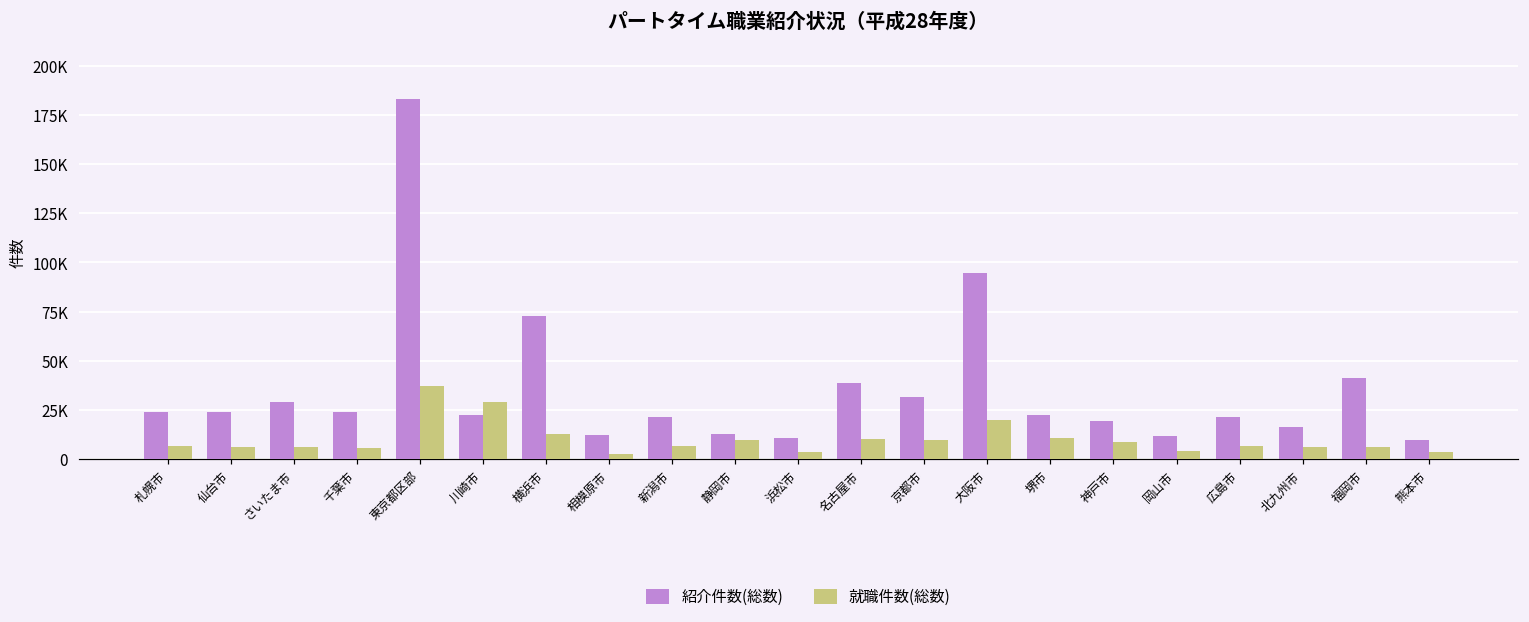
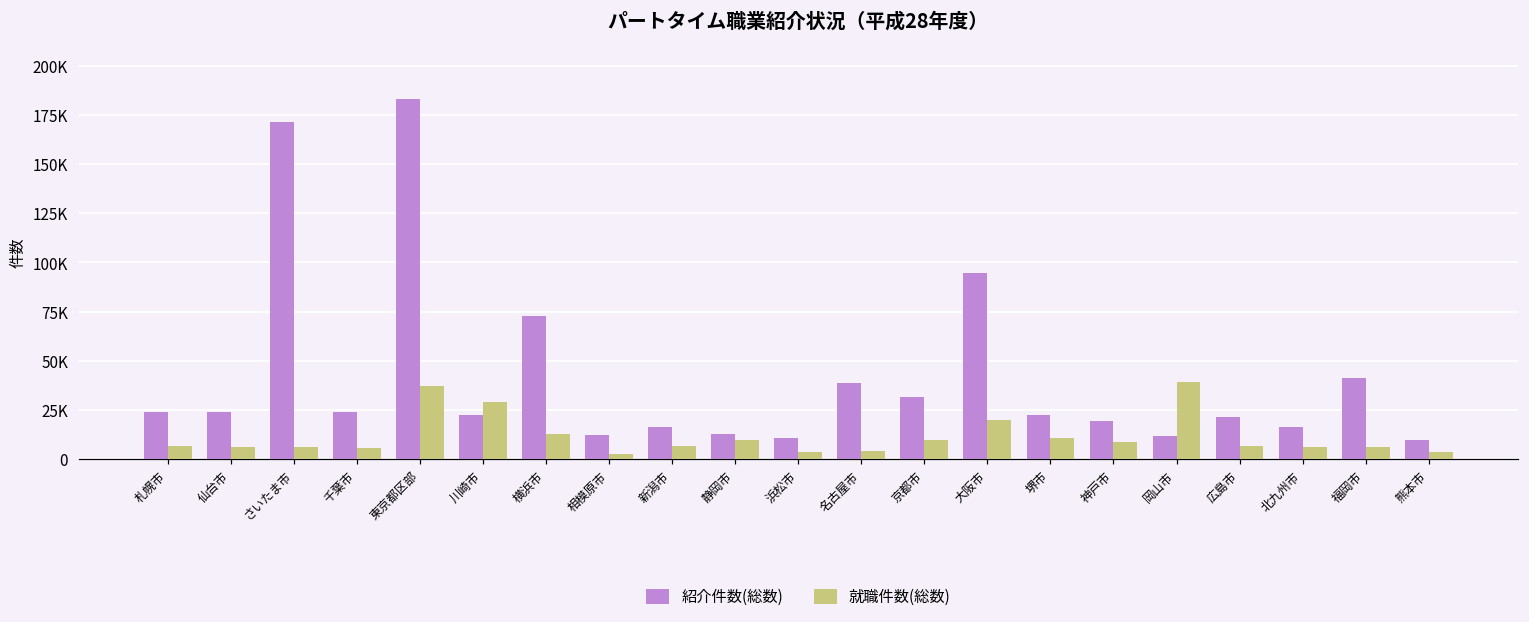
  {
    "紹介件数(総数)": {
      "札幌市": 24000,
      "仙台市": 24000,
-     "さいたま市": 29000,
+     "さいたま市": 171000,
      "千葉市": 24000,
      "東京都区部": 183000,
      "川崎市": 22000,
      "横浜市": 73000,
      "相模原市": 12000,
-     "新潟市": 21000,
+     "新潟市": 16000,
      "静岡市": 13000,
      "浜松市": 11000,
      "名古屋市": 38000,
      "京都市": 31000,
      "大阪市": 95000,
      "堺市": 22000,
      "神戸市": 19000,
      "岡山市": 12000,
      "広島市": 22000,
      "北九州市": 16000,
      "福岡市": 41000,
      "熊本市": 10000
    },
    "就職件数(総数)": {
      "札幌市": 7000,
      "仙台市": 6000,
      "さいたま市": 6000,
      "千葉市": 6000,
      "東京都区部": 37000,
      "川崎市": 29000,
      "横浜市": 13000,
      "相模原市": 3000,
      "新潟市": 7000,
      "静岡市": 10000,
      "浜松市": 3000,
-     "名古屋市": 10000,
+     "名古屋市": 4000,
      "京都市": 10000,
      "大阪市": 20000,
      "堺市": 10000,
      "神戸市": 8000,
-     "岡山市": 4000,
+     "岡山市": 39000,
      "広島市": 7000,
      "北九州市": 6000,
      "福岡市": 6000,
      "熊本市": 3000
    }
  }
